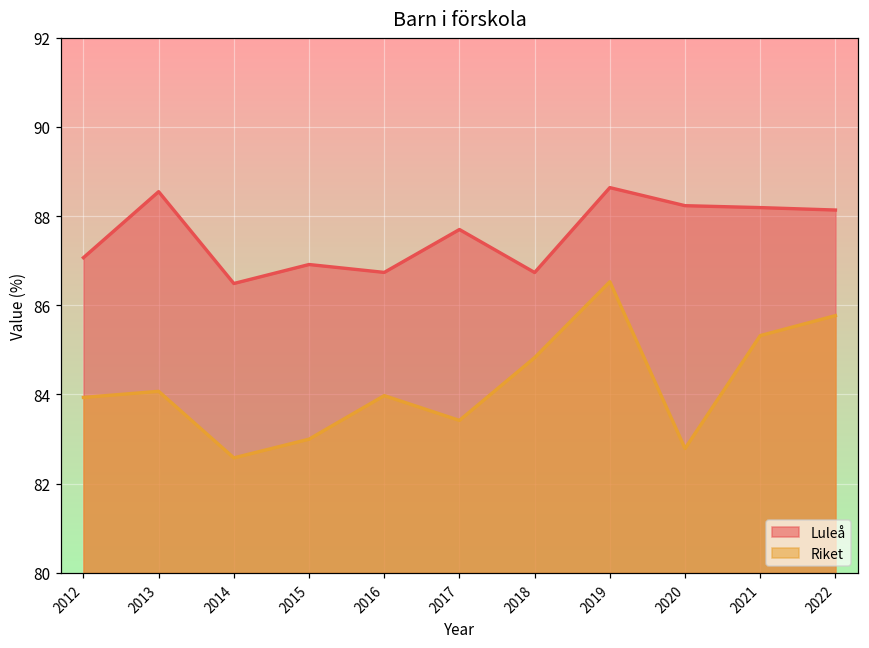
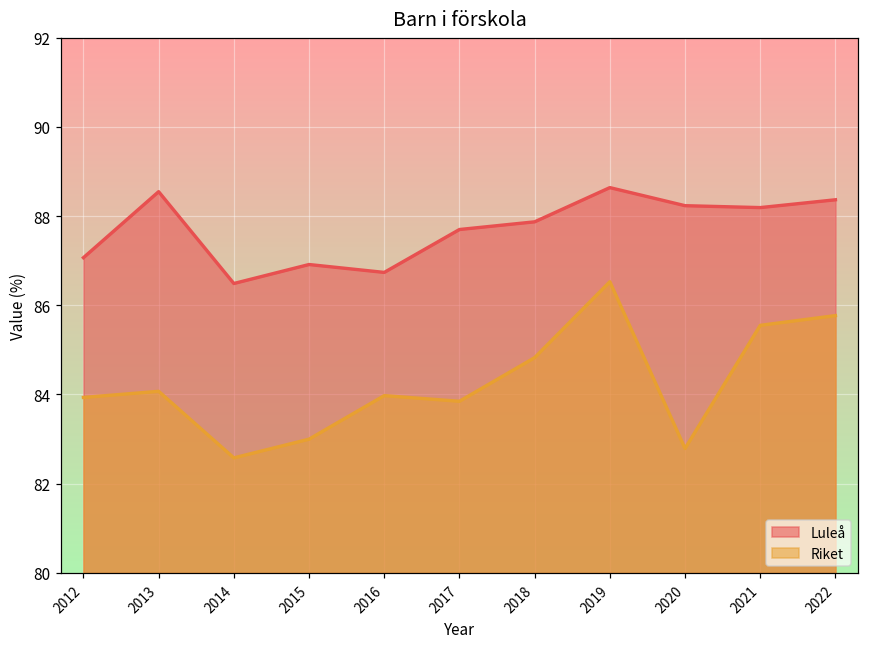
  {
    "Luleå": {
      "2012": 87.1,
      "2013": 88.5,
      "2014": 86.5,
      "2015": 86.9,
      "2016": 86.7,
      "2017": 87.7,
-     "2018": 86.7,
+     "2018": 87.9,
      "2019": 88.6,
      "2020": 88.2,
      "2021": 88.2,
-     "2022": 88.1
+     "2022": 88.4
    },
    "Riket": {
      "2012": 83.9,
      "2013": 84.1,
      "2014": 82.6,
      "2015": 83.0,
      "2016": 84.0,
-     "2017": 83.4,
+     "2017": 83.8,
      "2018": 84.8,
      "2019": 86.5,
      "2020": 82.8,
-     "2021": 85.3,
+     "2021": 85.5,
      "2022": 85.8
    }
  }
